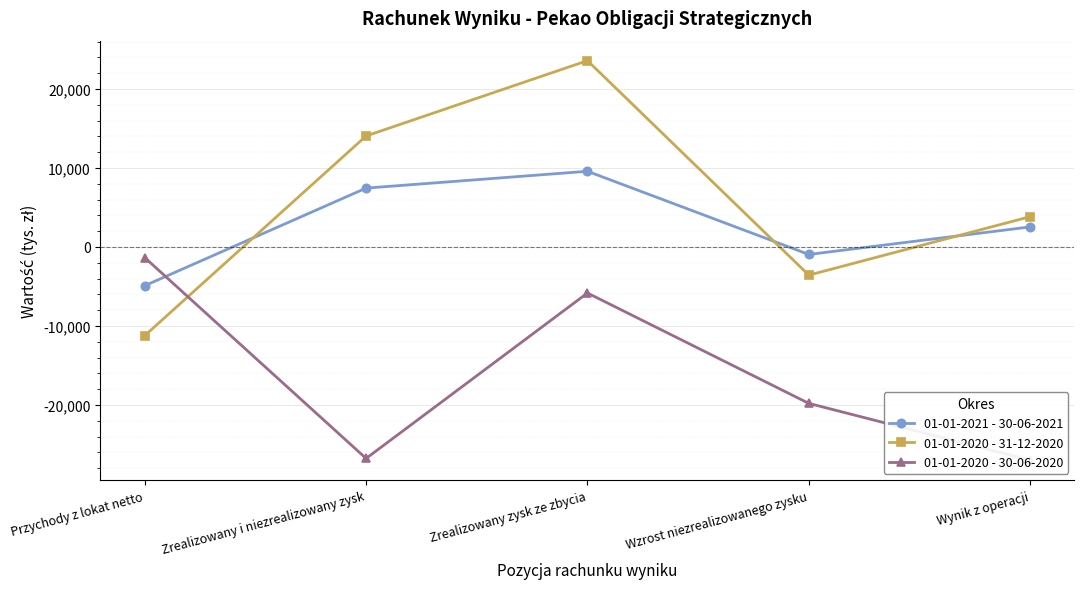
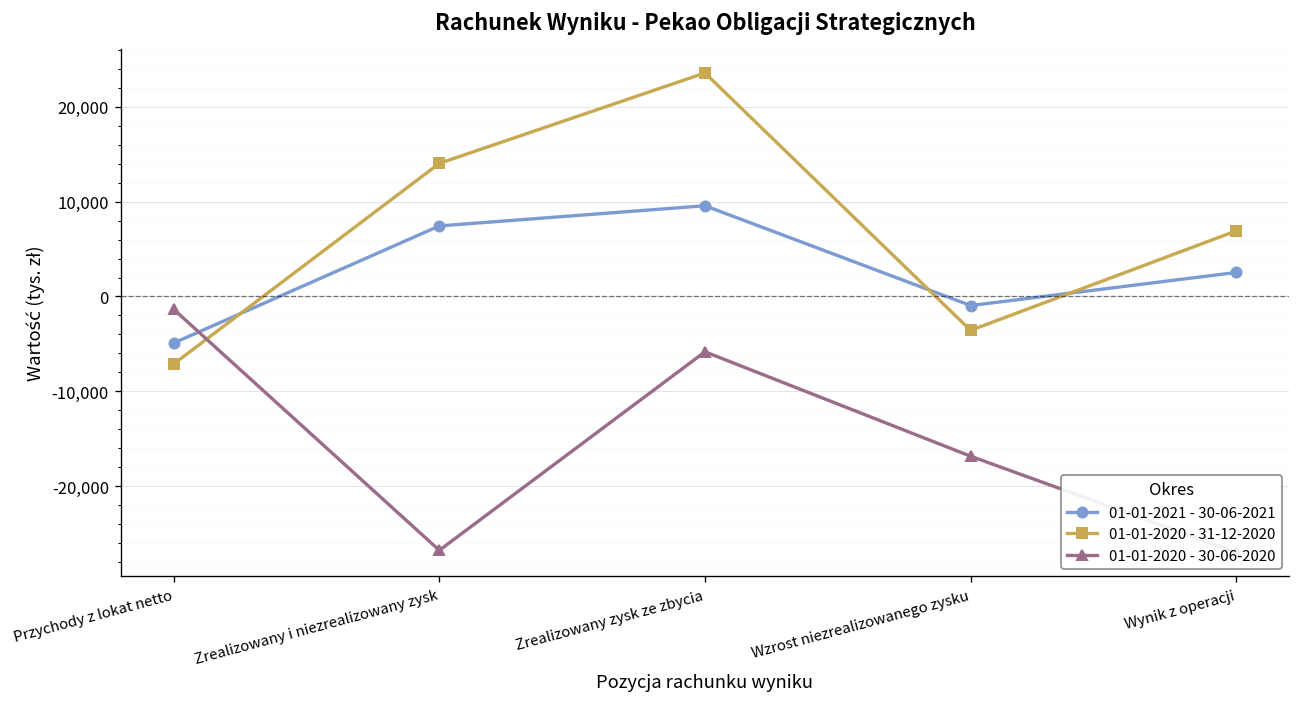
  {
    "01-01-2021 - 30-06-2021": {
      "Przychody z lokat netto": "-5,000",
      "Zrealizowany i niezrealizowany zysk": "7,000",
      "Zrealizowany zysk ze zbycia": "10,000",
      "Wzrost niezrealizowanego zysku": "-1,000",
      "Wynik z operacji": "3,000"
    },
    "01-01-2020 - 31-12-2020": {
-     "Przychody z lokat netto": "-11,000",
+     "Przychody z lokat netto": "-7,000",
      "Zrealizowany i niezrealizowany zysk": "14,000",
      "Zrealizowany zysk ze zbycia": "24,000",
      "Wzrost niezrealizowanego zysku": "-4,000",
-     "Wynik z operacji": "4,000"
+     "Wynik z operacji": "7,000"
    },
    "01-01-2020 - 30-06-2020": {
      "Przychody z lokat netto": "-1,000",
      "Zrealizowany i niezrealizowany zysk": "-27,000",
      "Zrealizowany zysk ze zbycia": "-6,000",
-     "Wzrost niezrealizowanego zysku": "-20,000"
+     "Wzrost niezrealizowanego zysku": "-17,000"
    }
  }
